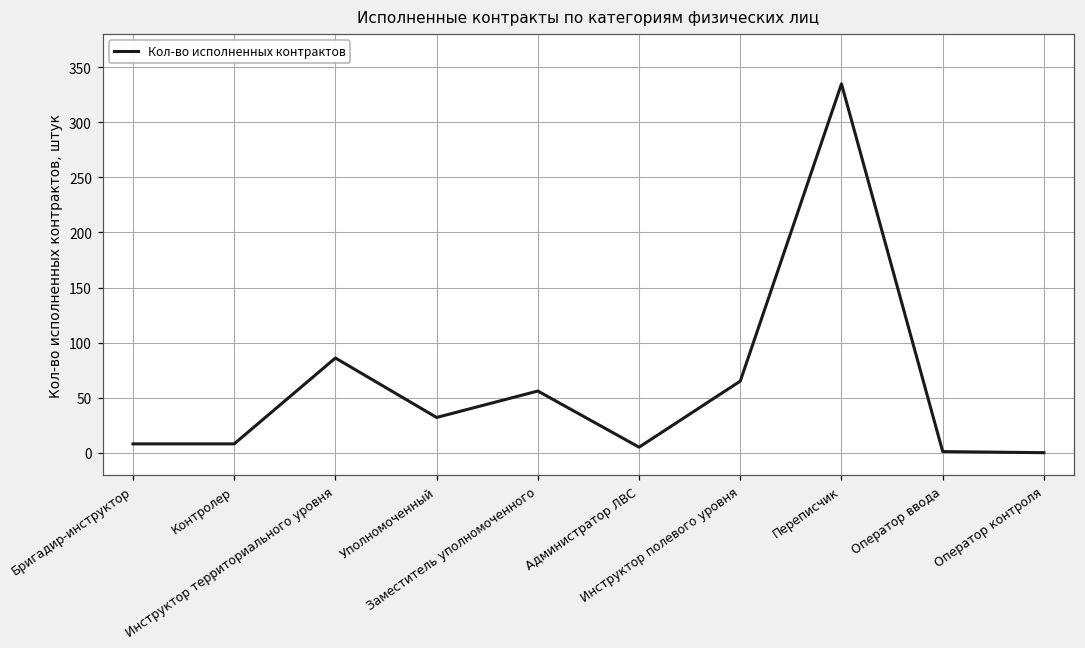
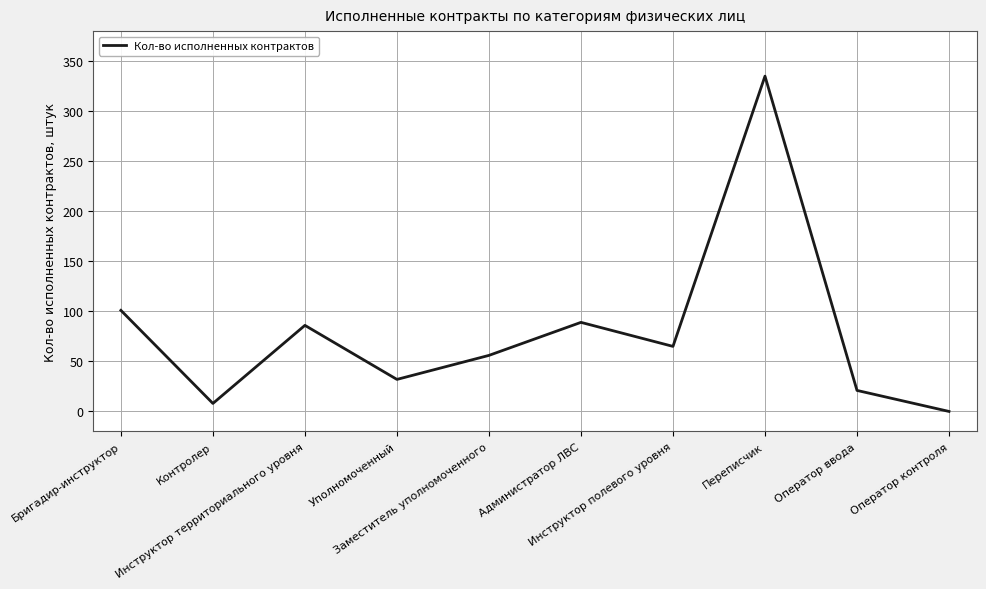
  {
-   "Бригадир-инструктор": 8,
+   "Бригадир-инструктор": 101,
    "Контролер": 8,
    "Инструктор территориального уровня": 86,
    "Уполномоченный": 32,
    "Заместитель уполномоченного": 56,
-   "Администратор ЛВС": 5,
+   "Администратор ЛВС": 89,
    "Инструктор полевого уровня": 65,
    "Переписчик": 335,
-   "Оператор ввода": 1,
+   "Оператор ввода": 21,
    "Оператор контроля": 0
  }
